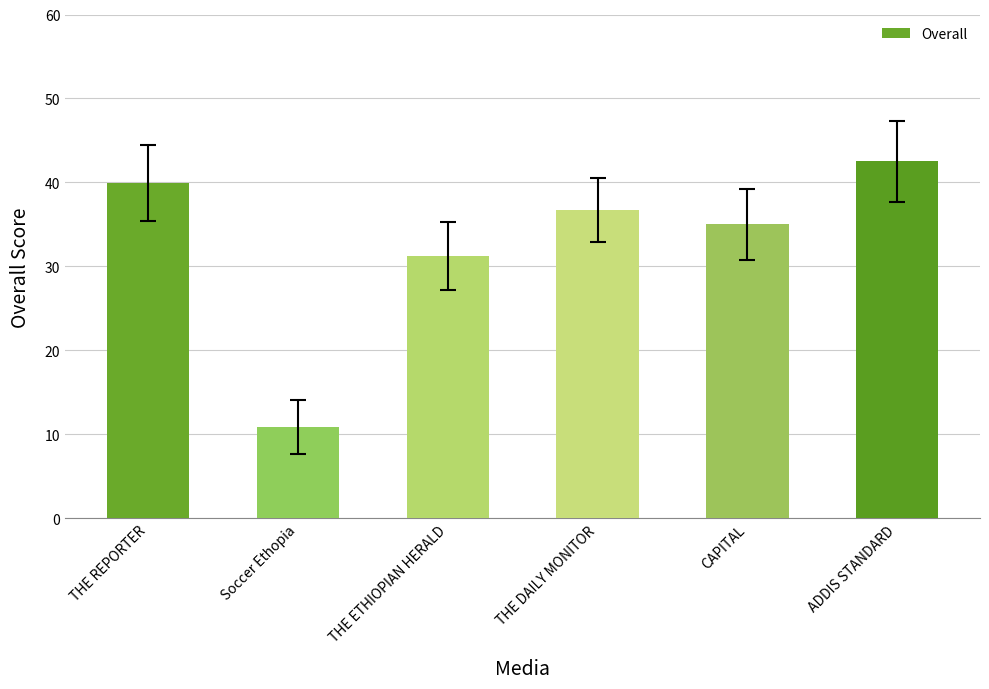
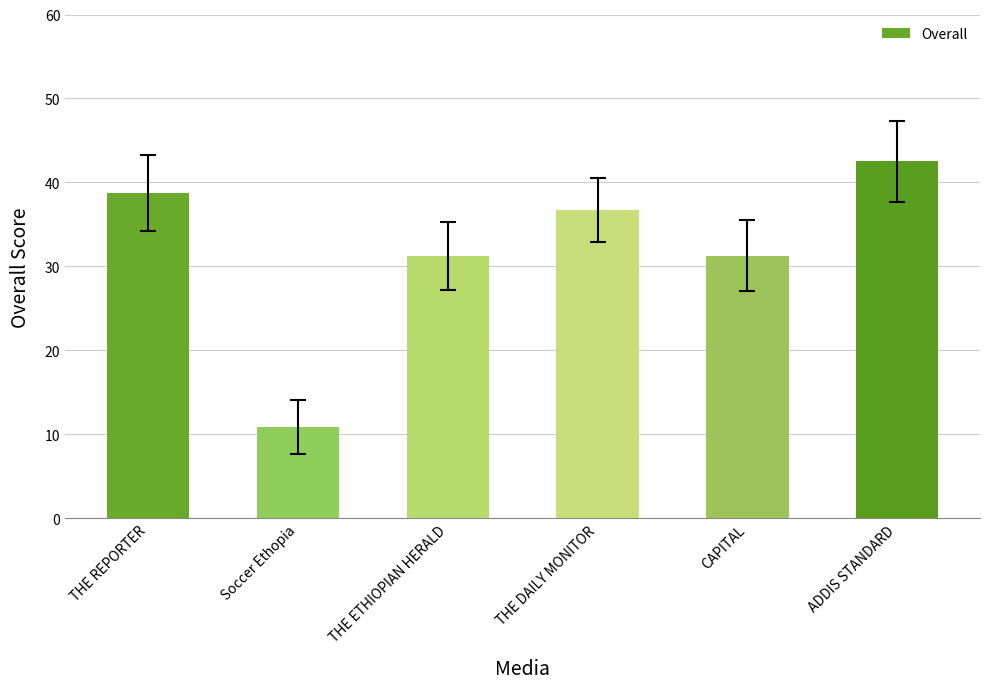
  {
    "Overall": {
-     "THE REPORTER": 40,
+     "THE REPORTER": 39,
      "Soccer Ethopia": 11,
      "THE ETHIOPIAN HERALD": 31,
      "THE DAILY MONITOR": 37,
-     "CAPITAL": 35,
+     "CAPITAL": 31,
      "ADDIS STANDARD": 43
    }
  }
